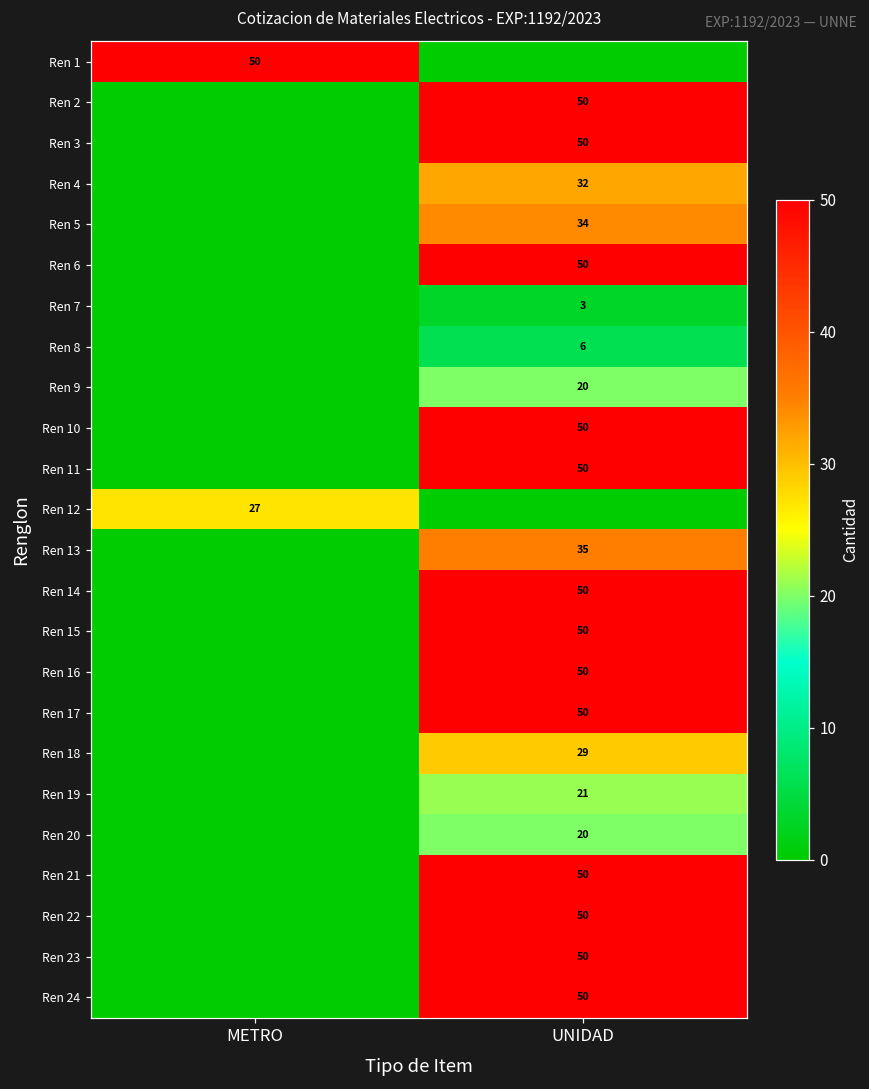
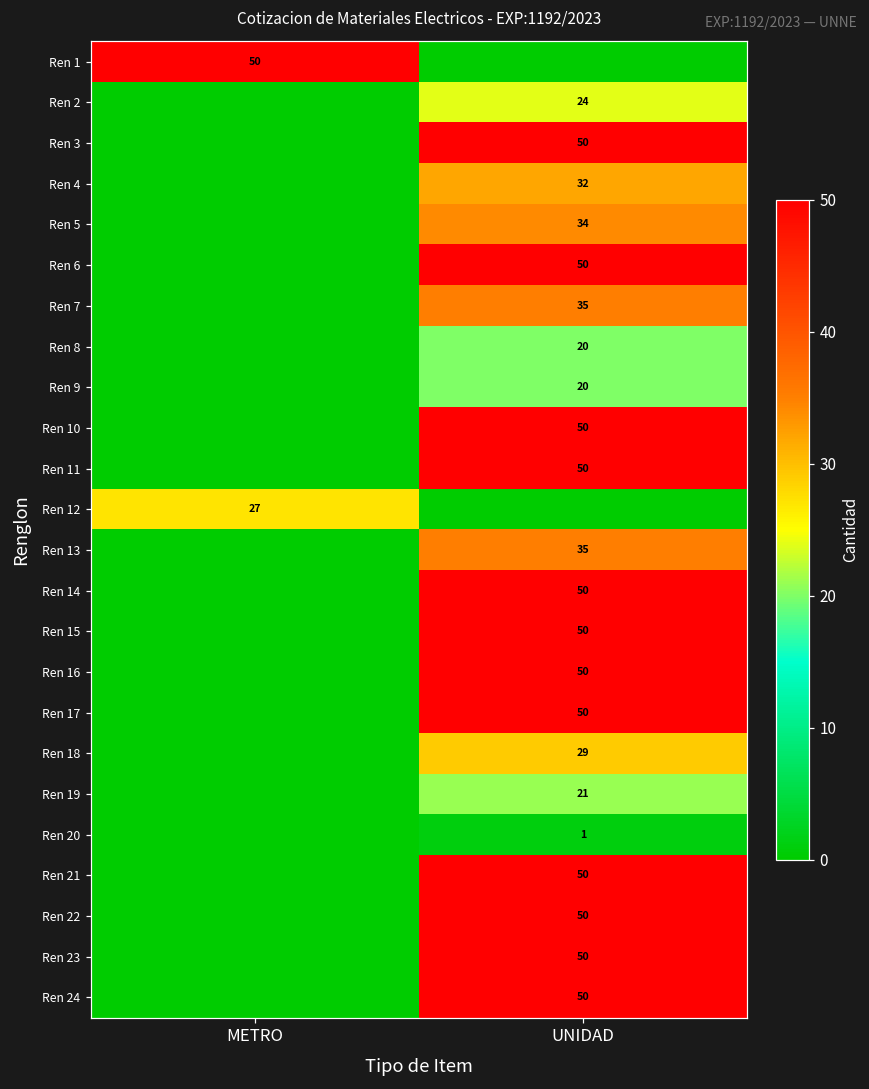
  {
    "Ren 1": {
      "METRO": 50
    },
    "Ren 2": {
-     "UNIDAD": 50
+     "UNIDAD": 24
    },
    "Ren 3": {
      "UNIDAD": 50
    },
    "Ren 4": {
      "UNIDAD": 32
    },
    "Ren 5": {
      "UNIDAD": 34
    },
    "Ren 6": {
      "UNIDAD": 50
    },
    "Ren 7": {
-     "UNIDAD": 3
+     "UNIDAD": 35
    },
    "Ren 8": {
-     "UNIDAD": 6
+     "UNIDAD": 20
    },
    "Ren 9": {
      "UNIDAD": 20
    },
    "Ren 10": {
      "UNIDAD": 50
    },
    "Ren 11": {
      "UNIDAD": 50
    },
    "Ren 12": {
      "METRO": 27
    },
    "Ren 13": {
      "UNIDAD": 35
    },
    "Ren 14": {
      "UNIDAD": 50
    },
    "Ren 15": {
      "UNIDAD": 50
    },
    "Ren 16": {
      "UNIDAD": 50
    },
    "Ren 17": {
      "UNIDAD": 50
    },
    "Ren 18": {
      "UNIDAD": 29
    },
    "Ren 19": {
      "UNIDAD": 21
    },
    "Ren 20": {
-     "UNIDAD": 20
+     "UNIDAD": 1
    },
    "Ren 21": {
      "UNIDAD": 50
    },
    "Ren 22": {
      "UNIDAD": 50
    },
    "Ren 23": {
      "UNIDAD": 50
    },
    "Ren 24": {
      "UNIDAD": 50
    }
  }
